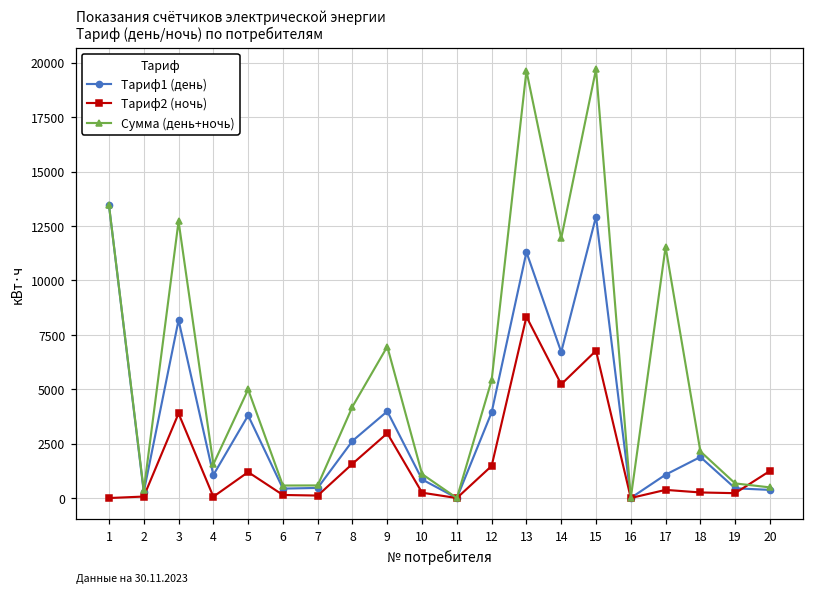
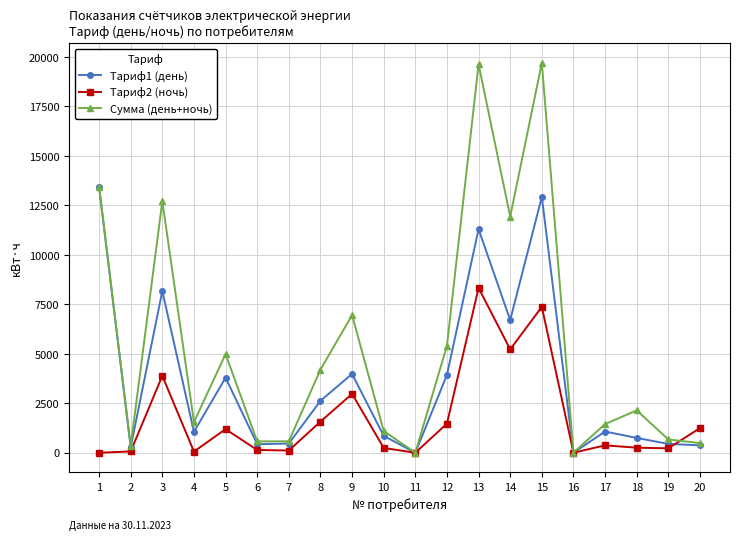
  {
    "Тариф1 (день)": {
      "3": 8200,
      "4": 1100,
      "5": 3800,
      "6": 400,
      "8": 2600,
      "9": 4000,
      "10": 900,
      "12": 3900,
      "13": 11300,
      "14": 6700,
      "15": 12900,
      "17": 1100,
-     "18": 1900,
+     "18": 700,
      "19": 400
    },
    "Тариф2 (ночь)": {
      "1": 0,
      "2": 100,
      "3": 3900,
      "4": 100,
      "5": 1200,
      "6": 100,
      "7": 100,
      "8": 1600,
      "9": 3000,
      "10": 200,
      "12": 1500,
      "13": 8300,
      "14": 5200,
-     "15": 6800,
+     "15": 7400,
      "17": 400,
      "18": 300,
      "19": 200,
      "20": 1200
    },
    "Сумма (день+ночь)": {
      "3": 12700,
      "4": 1600,
      "5": 5000,
      "6": 600,
      "8": 4200,
      "9": 7000,
      "10": 1100,
      "12": 5400,
      "13": 19600,
      "14": 11900,
      "15": 19700,
-     "17": 11500,
+     "17": 1400,
      "18": 2100,
      "19": 700
    }
  }
